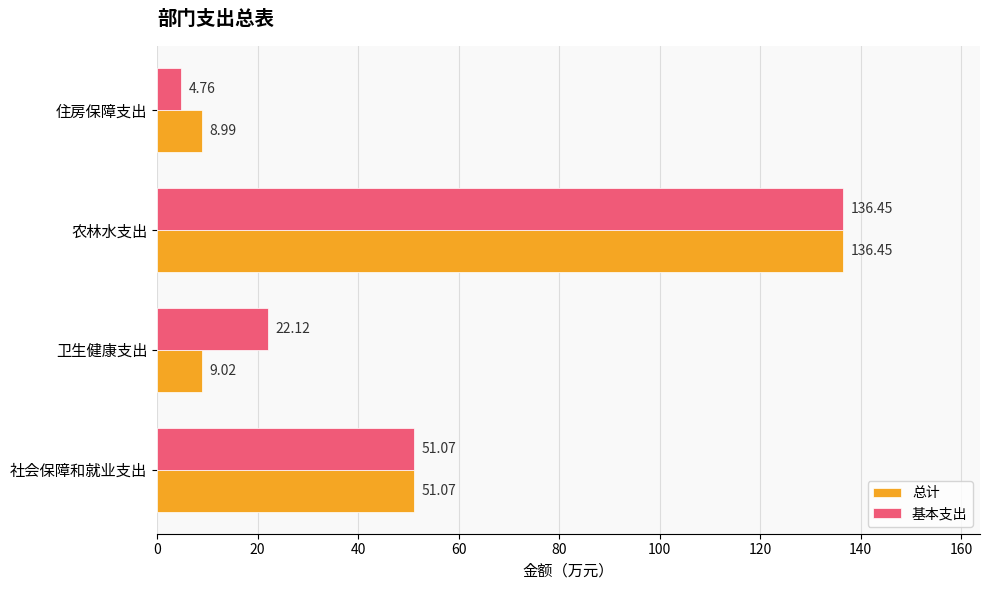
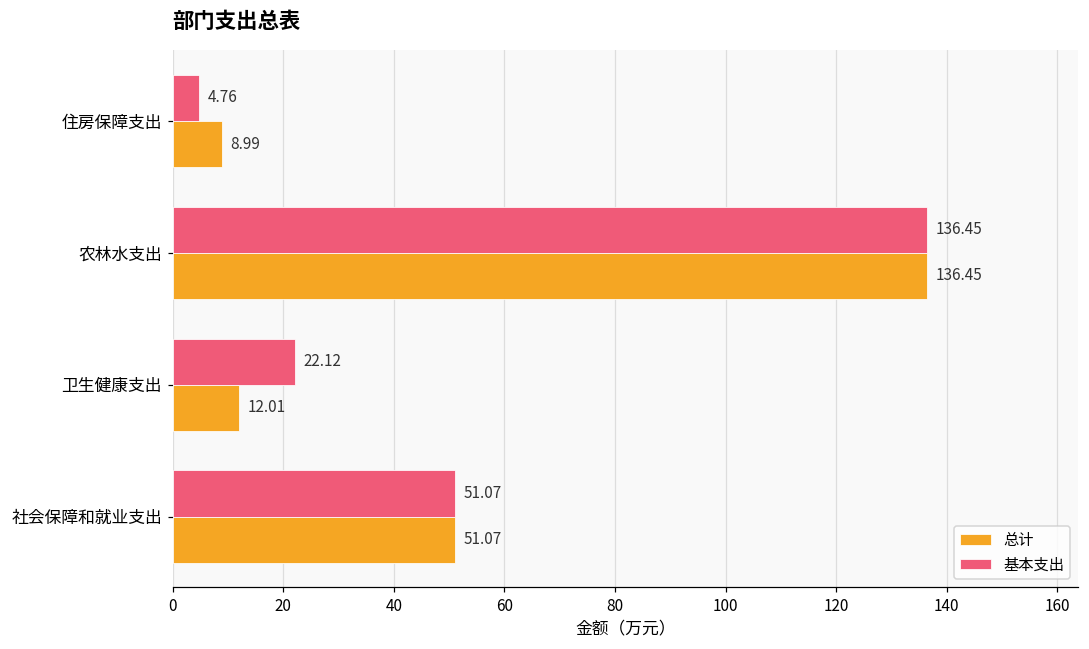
  {
    "总计": {
      "住房保障支出": 8.99,
      "农林水支出": 136.45,
-     "卫生健康支出": 9.02,
+     "卫生健康支出": 12.01,
      "社会保障和就业支出": 51.07
    },
    "基本支出": {
      "住房保障支出": 4.76,
      "农林水支出": 136.45,
      "卫生健康支出": 22.12,
      "社会保障和就业支出": 51.07
    }
  }
